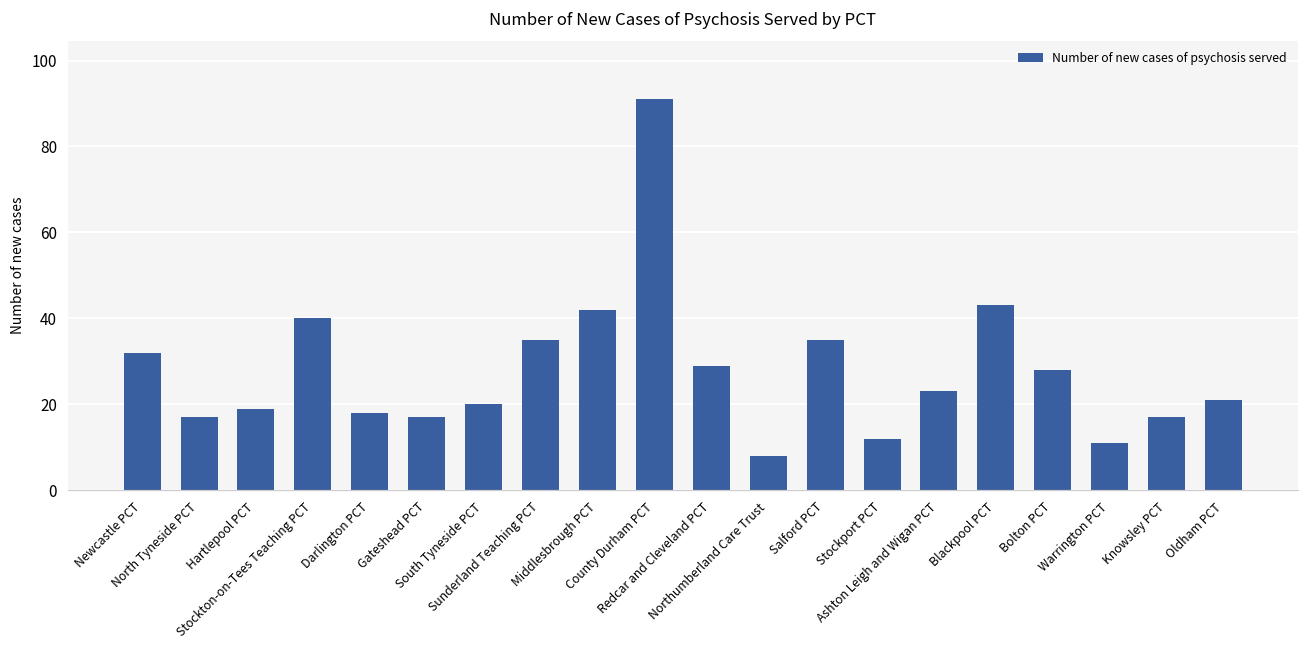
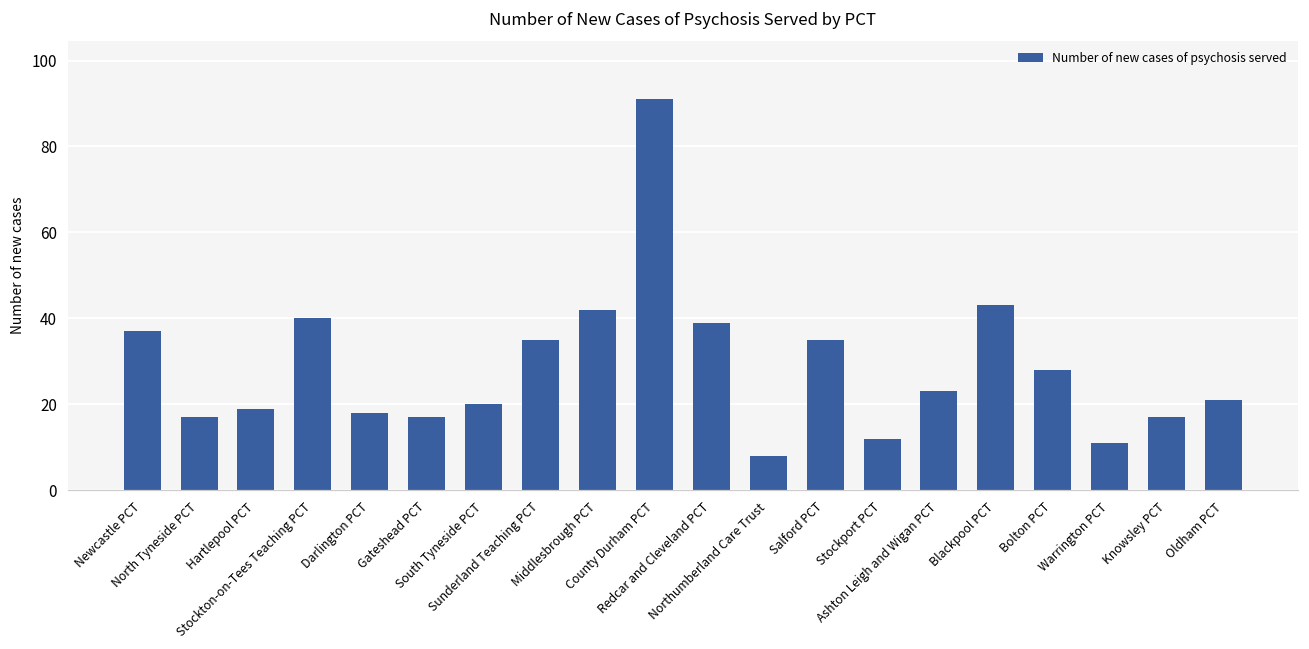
  {
-   "Newcastle PCT": 32,
+   "Newcastle PCT": 37,
    "North Tyneside PCT": 17,
    "Hartlepool PCT": 19,
    "Stockton-on-Tees Teaching PCT": 40,
    "Darlington PCT": 18,
    "Gateshead PCT": 17,
    "South Tyneside PCT": 20,
    "Sunderland Teaching PCT": 35,
    "Middlesbrough PCT": 42,
    "County Durham PCT": 91,
-   "Redcar and Cleveland PCT": 29,
+   "Redcar and Cleveland PCT": 39,
    "Northumberland Care Trust": 8,
    "Salford PCT": 35,
    "Stockport PCT": 12,
    "Ashton Leigh and Wigan PCT": 23,
    "Blackpool PCT": 43,
    "Bolton PCT": 28,
    "Warrington PCT": 11,
    "Knowsley PCT": 17,
    "Oldham PCT": 21
  }
